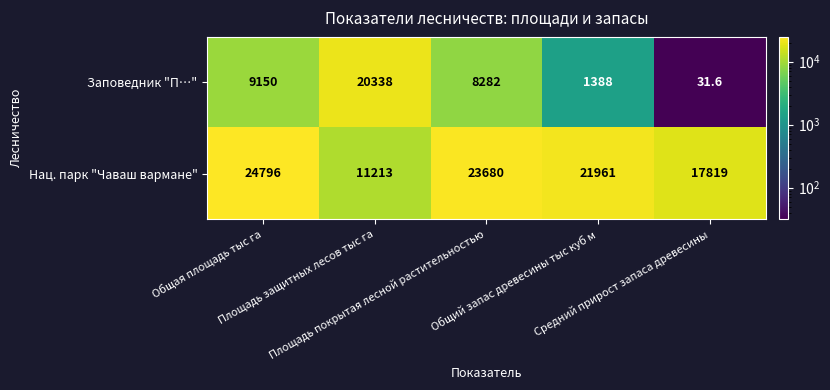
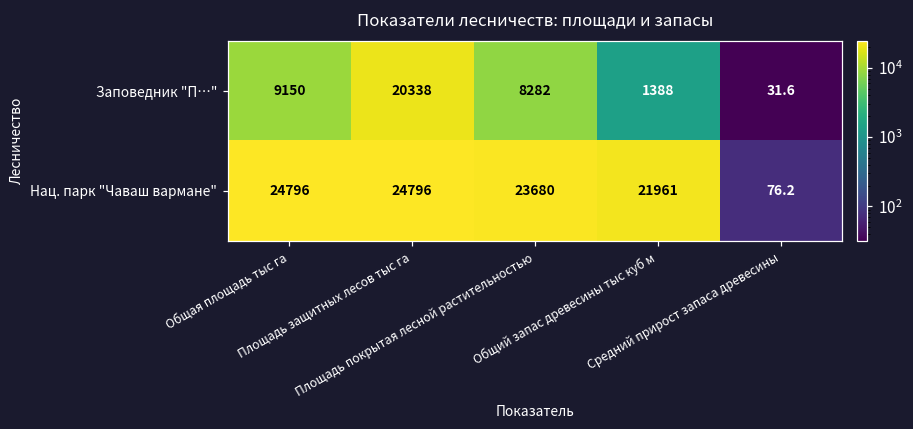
  {
    "Заповедник \"П…\"": {
      "Общая площадь тыс га": 9150,
      "Площадь защитных лесов тыс га": 20338,
      "Площадь покрытая лесной растительностью": 8282,
      "Общий запас древесины тыс куб м": 1388,
      "Средний прирост запаса древесины": 31.6
    },
    "Нац. парк \"Чаваш вармане\"": {
      "Общая площадь тыс га": 24796,
-     "Площадь защитных лесов тыс га": 11213,
+     "Площадь защитных лесов тыс га": 24796,
      "Площадь покрытая лесной растительностью": 23680,
      "Общий запас древесины тыс куб м": 21961,
-     "Средний прирост запаса древесины": 17819
+     "Средний прирост запаса древесины": 76.2
    }
  }
